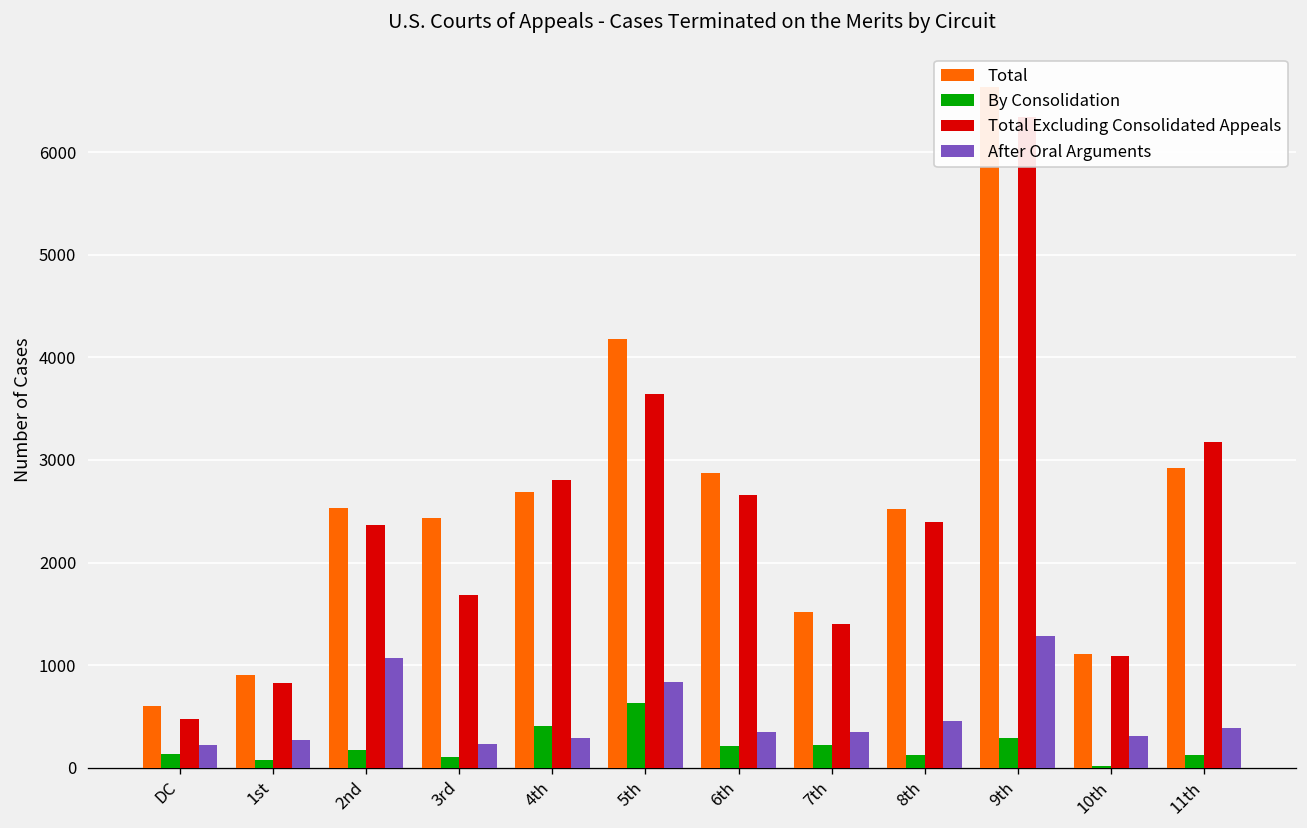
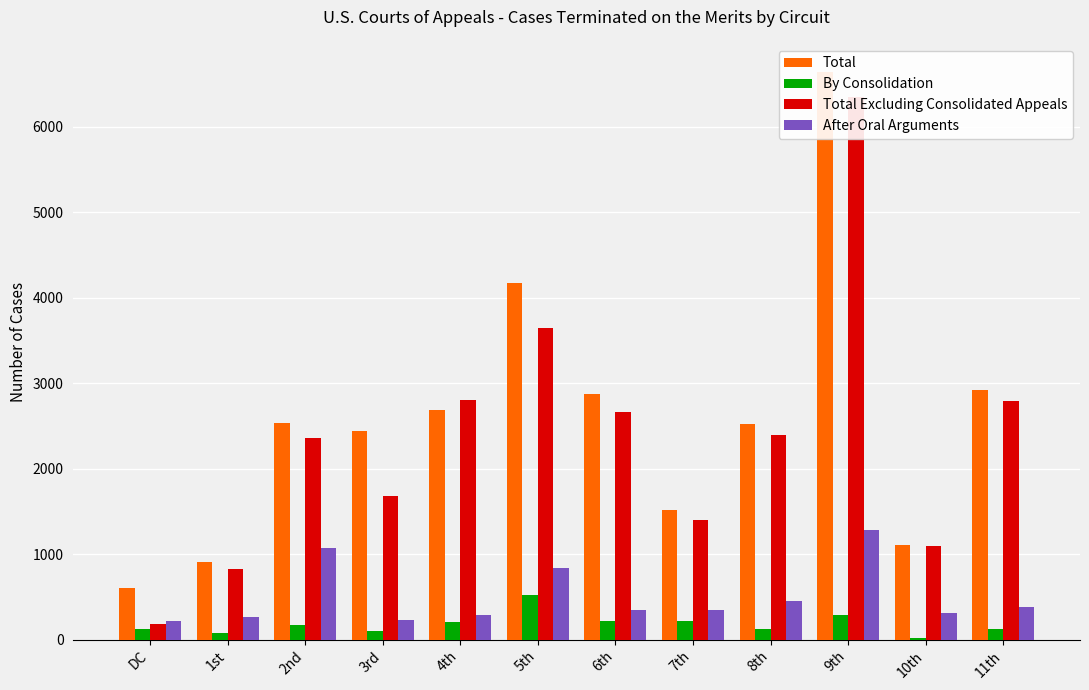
  {
    "Total": {
      "DC": 600,
      "1st": 900,
      "2nd": 2500,
      "3rd": 2400,
      "4th": 2700,
      "5th": 4200,
      "6th": 2900,
      "7th": 1500,
      "8th": 2500,
      "10th": 1100,
      "11th": 2900
    },
    "By Consolidation": {
      "DC": 100,
      "1st": 100,
      "2nd": 200,
      "3rd": 100,
-     "4th": 400,
-     "5th": 600,
+     "4th": 200,
+     "5th": 500,
      "6th": 200,
      "7th": 200,
      "8th": 100,
      "9th": 300,
      "11th": 100
    },
    "Total Excluding Consolidated Appeals": {
-     "DC": 500,
+     "DC": 200,
      "1st": 800,
      "2nd": 2400,
      "3rd": 1700,
      "4th": 2800,
      "5th": 3600,
      "6th": 2700,
      "7th": 1400,
      "8th": 2400,
      "10th": 1100,
-     "11th": 3200
+     "11th": 2800
    },
    "After Oral Arguments": {
      "DC": 200,
      "1st": 300,
      "2nd": 1100,
      "3rd": 200,
      "4th": 300,
      "5th": 800,
      "6th": 300,
      "7th": 400,
      "8th": 500,
      "9th": 1300,
      "10th": 300,
      "11th": 400
    }
  }
